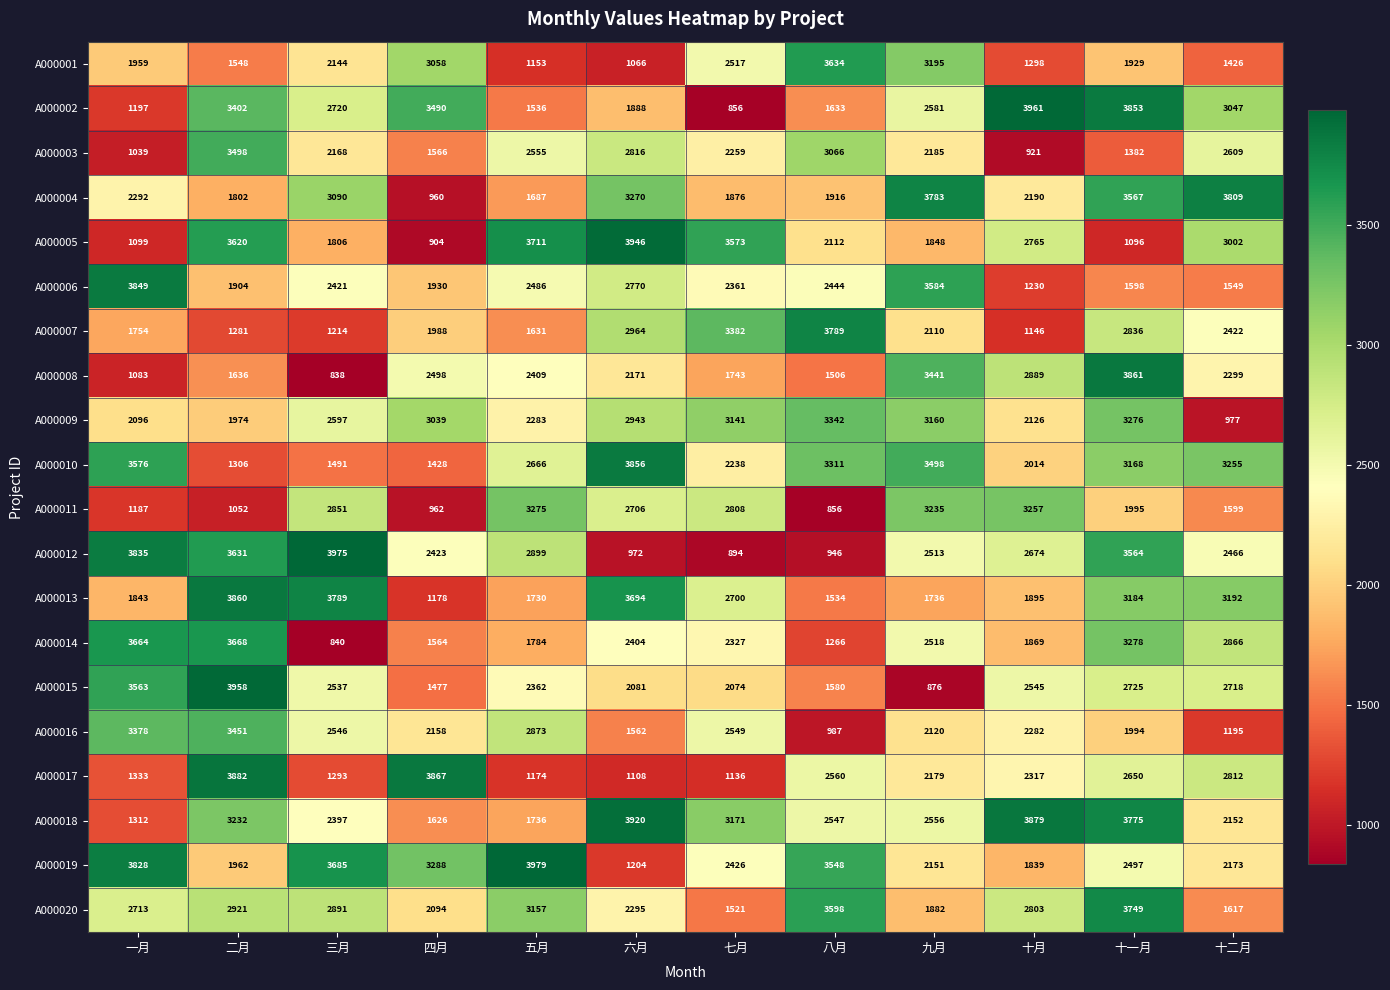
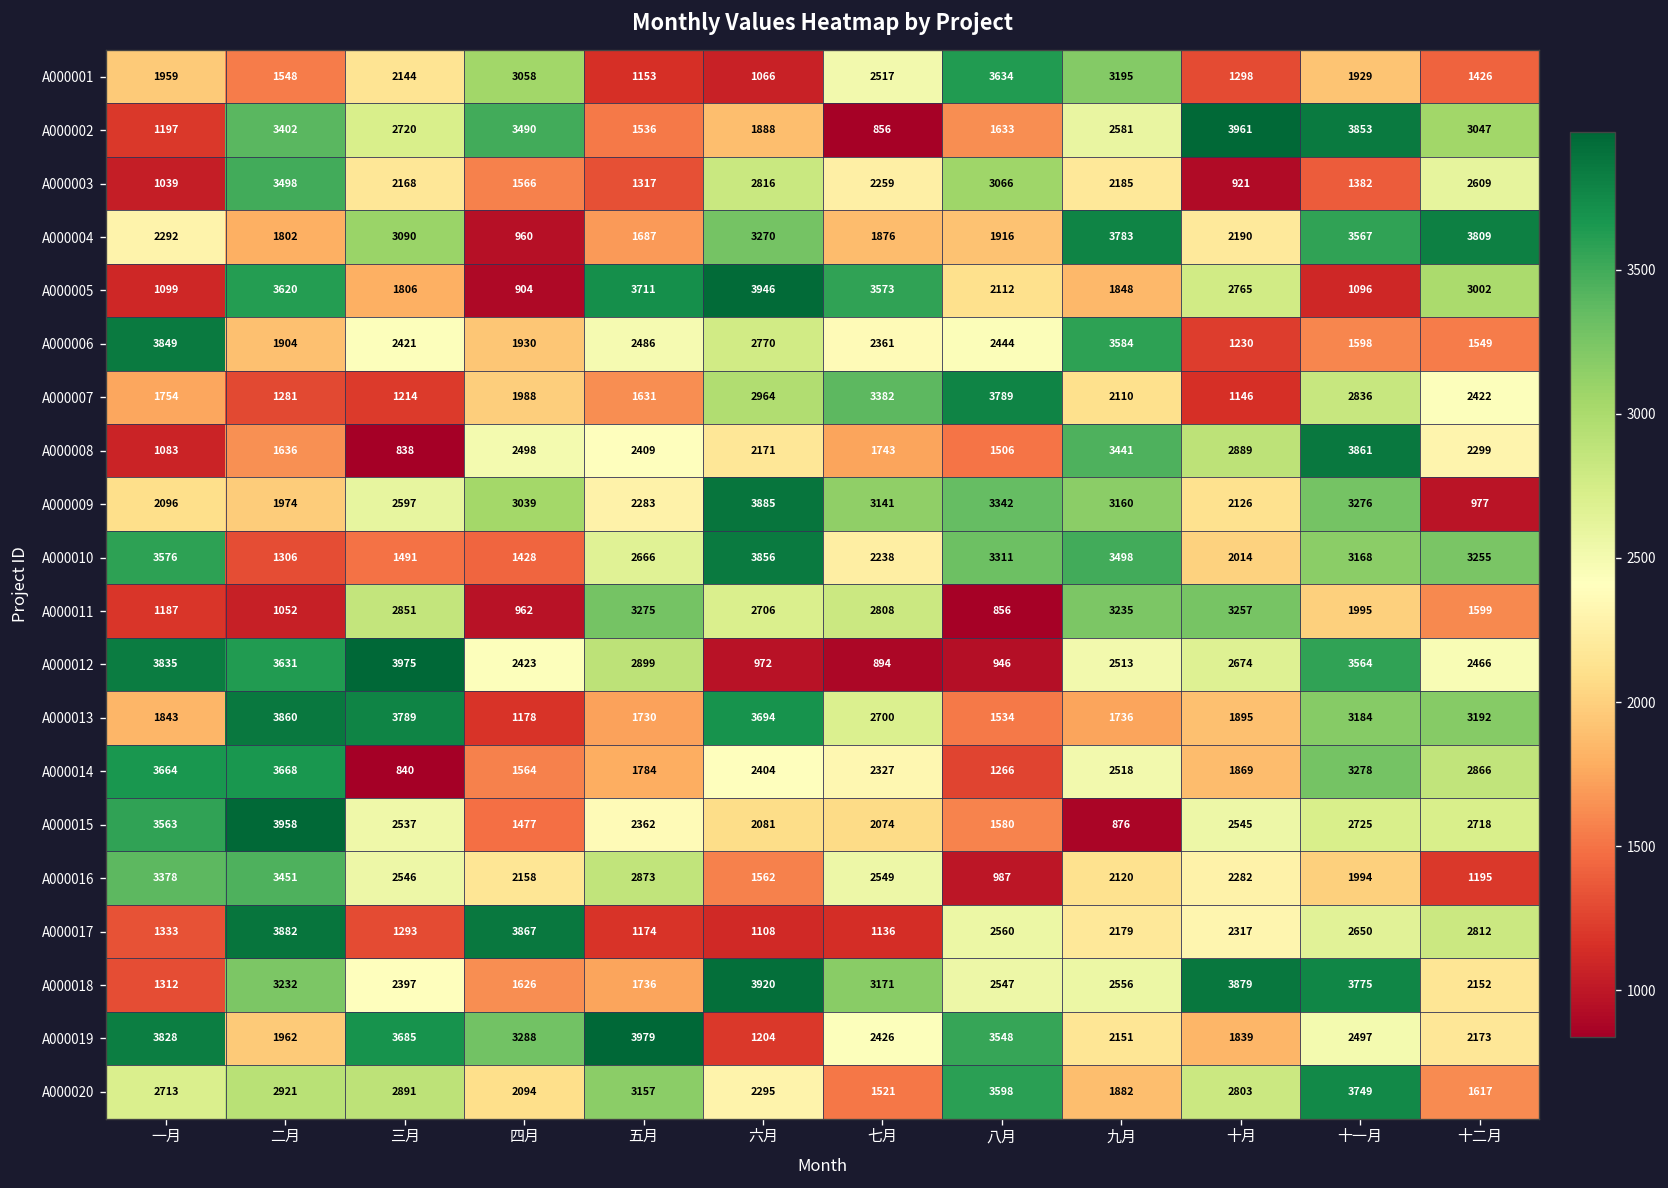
  {
    "A000003": {
      "一月": 1039,
      "二月": 3498,
      "三月": 2168,
      "四月": 1566,
-     "五月": 2555,
+     "五月": 1317,
      "六月": 2816,
      "七月": 2259,
      "八月": 3066,
      "九月": 2185,
      "十月": 921,
      "十一月": 1382,
      "十二月": 2609
    },
    "A000009": {
      "一月": 2096,
      "二月": 1974,
      "三月": 2597,
      "四月": 3039,
      "五月": 2283,
-     "六月": 2943,
+     "六月": 3885,
      "七月": 3141,
      "八月": 3342,
      "九月": 3160,
      "十月": 2126,
      "十一月": 3276,
      "十二月": 977
    }
  }
